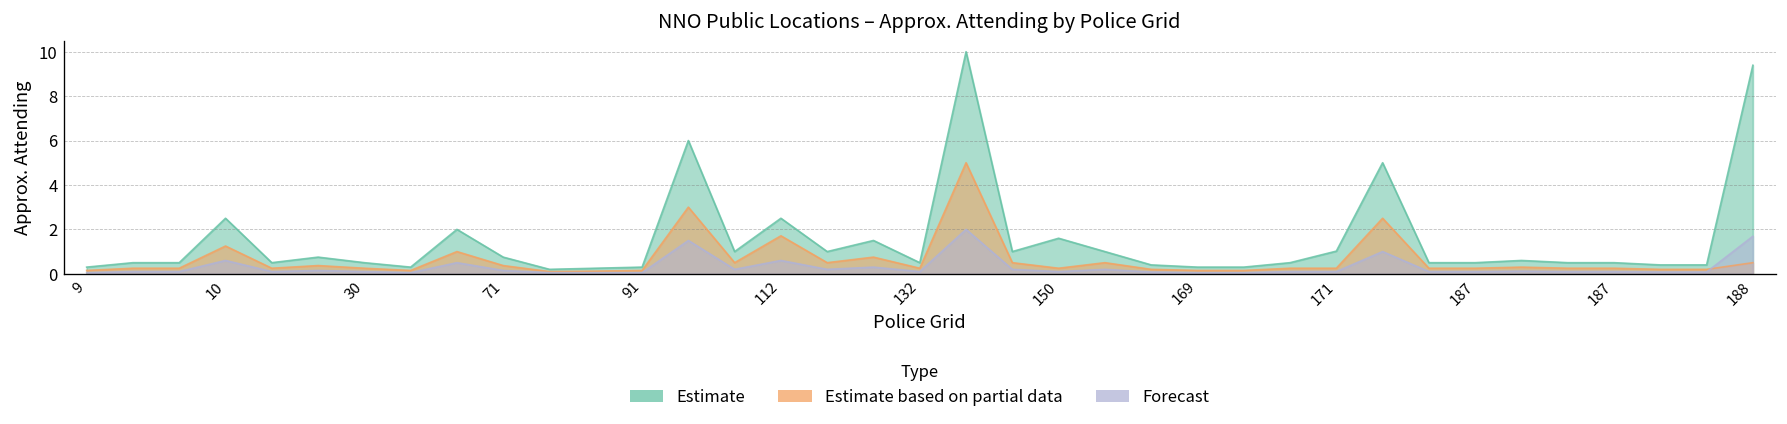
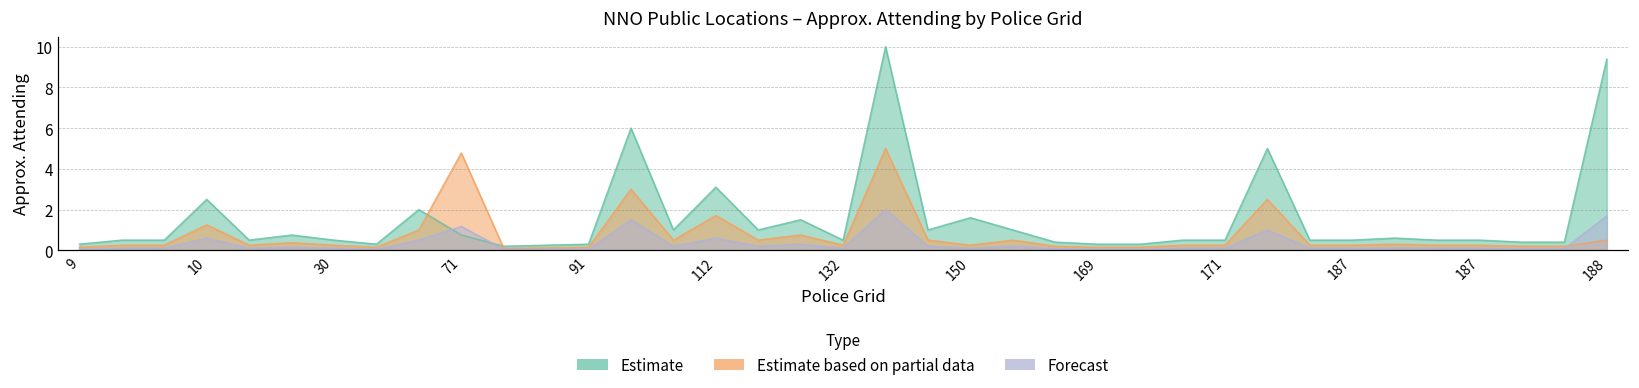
  {
    "Estimate": {
      "9": 0.3,
      "30": 0.5,
      "71": 0.8,
      "91": 0.3,
-     "112": 2.5,
+     "112": 3.1,
      "132": 0.5,
      "150": 1.6,
      "169": 0.3,
-     "171": 1.0,
+     "171": 0.5,
      "188": 9.4
    },
    "Estimate based on partial data": {
      "30": 0.3,
-     "71": 0.4,
+     "71": 4.8,
      "112": 1.7,
      "132": 0.3,
      "150": 0.3,
      "171": 0.3,
      "188": 0.5
    },
    "Forecast": {
      "30": 0.1,
-     "71": 0.2,
+     "71": 1.2,
      "112": 0.6,
      "132": 0.1,
      "150": 0.1,
      "171": 0.1,
      "188": 1.7
    }
  }
